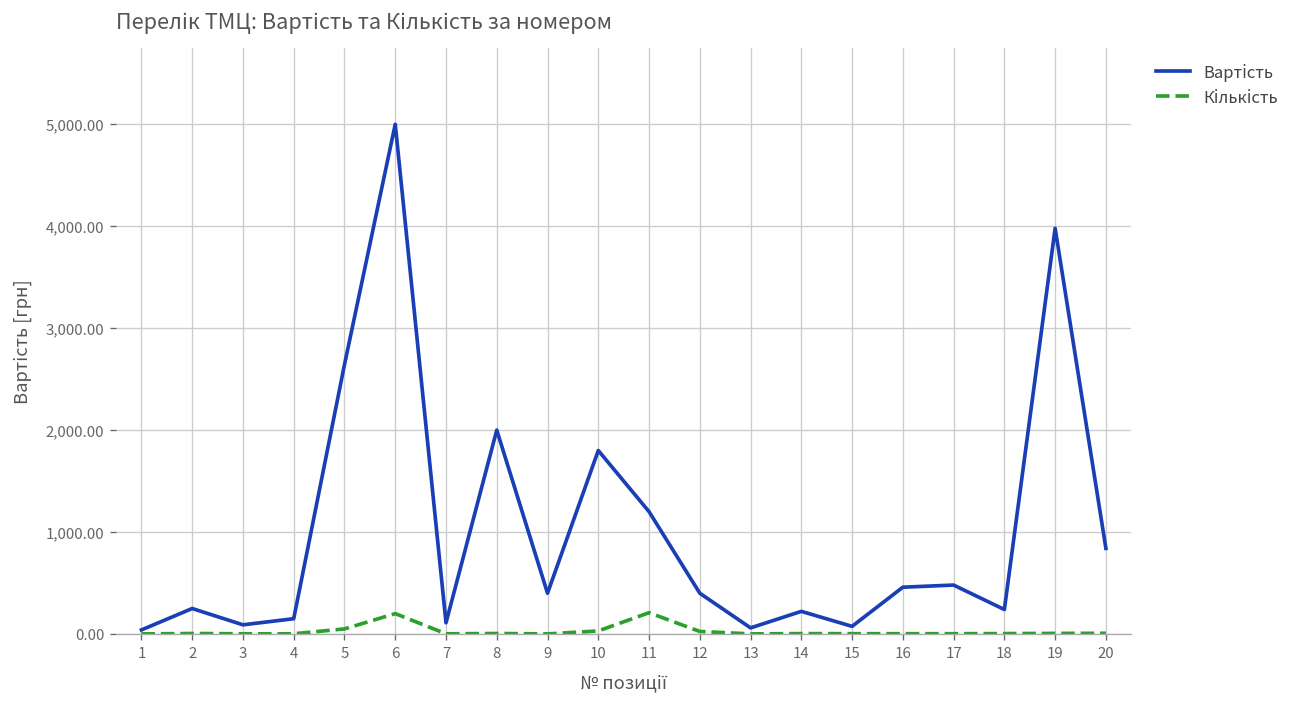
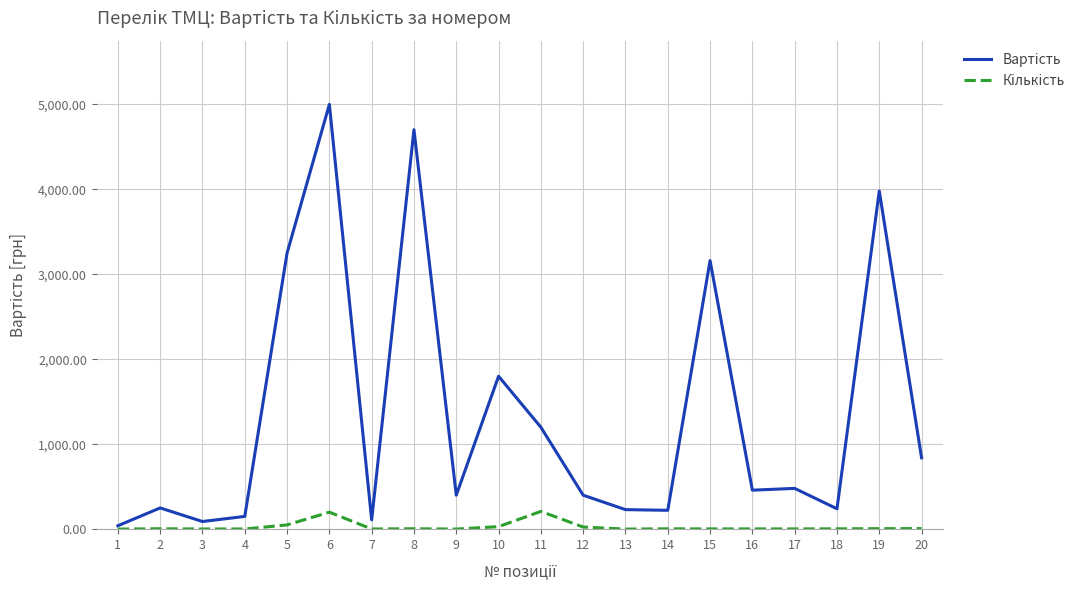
  {
    "Вартість": {
      "1": "0",
      "2": "300",
      "3": "100",
      "4": "200",
-     "5": "2,600",
+     "5": "3,300",
      "6": "5,000",
      "7": "100",
-     "8": "2,000",
+     "8": "4,700",
      "9": "400",
      "10": "1,800",
      "11": "1,200",
      "12": "400",
-     "13": "100",
+     "13": "200",
      "14": "200",
-     "15": "100",
+     "15": "3,200",
      "16": "500",
      "17": "500",
      "18": "200",
      "19": "4,000",
      "20": "800"
    },
    "Кількість": {
      "1": "0",
      "2": "0",
      "3": "0",
      "4": "0",
      "5": "100",
      "6": "200",
      "7": "0",
      "8": "0",
      "9": "0",
      "10": "0",
      "11": "200",
      "12": "0",
      "13": "0",
      "14": "0",
      "15": "0",
      "16": "0",
      "17": "0",
      "18": "0",
      "19": "0",
      "20": "0"
    }
  }
